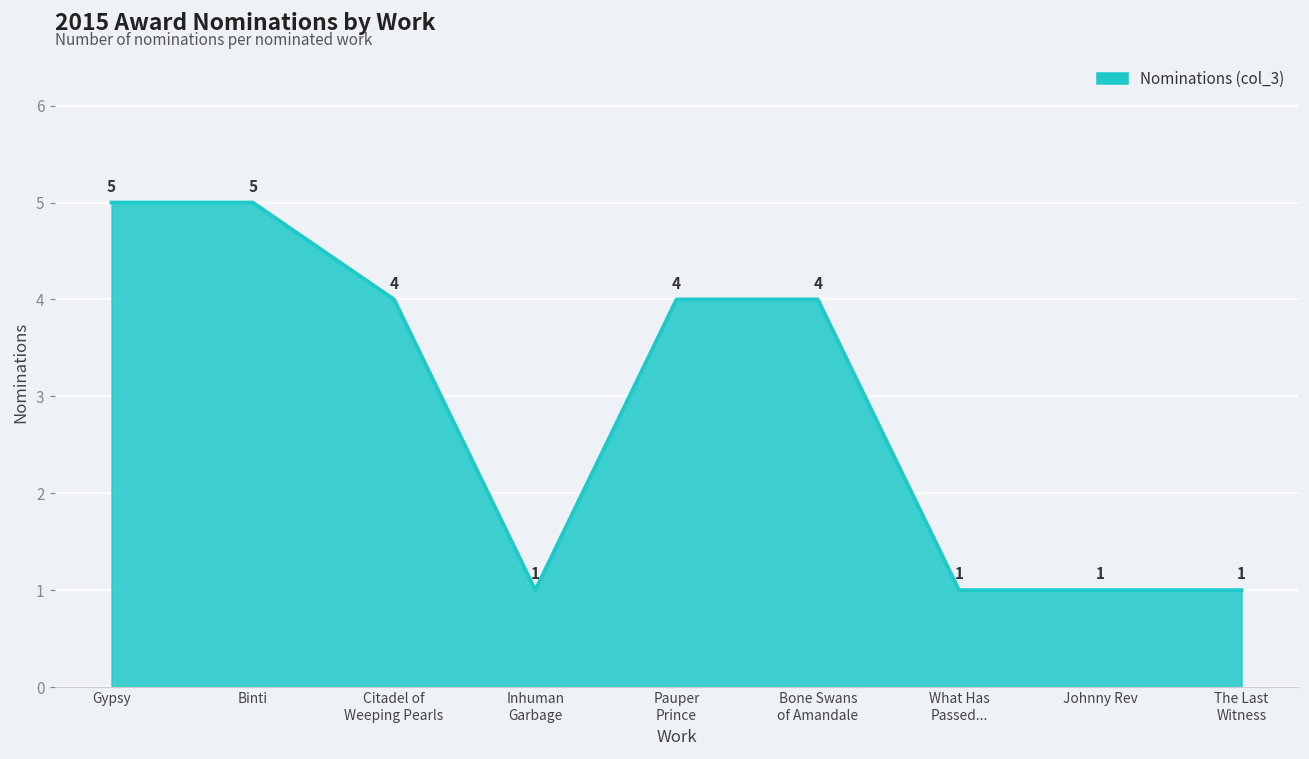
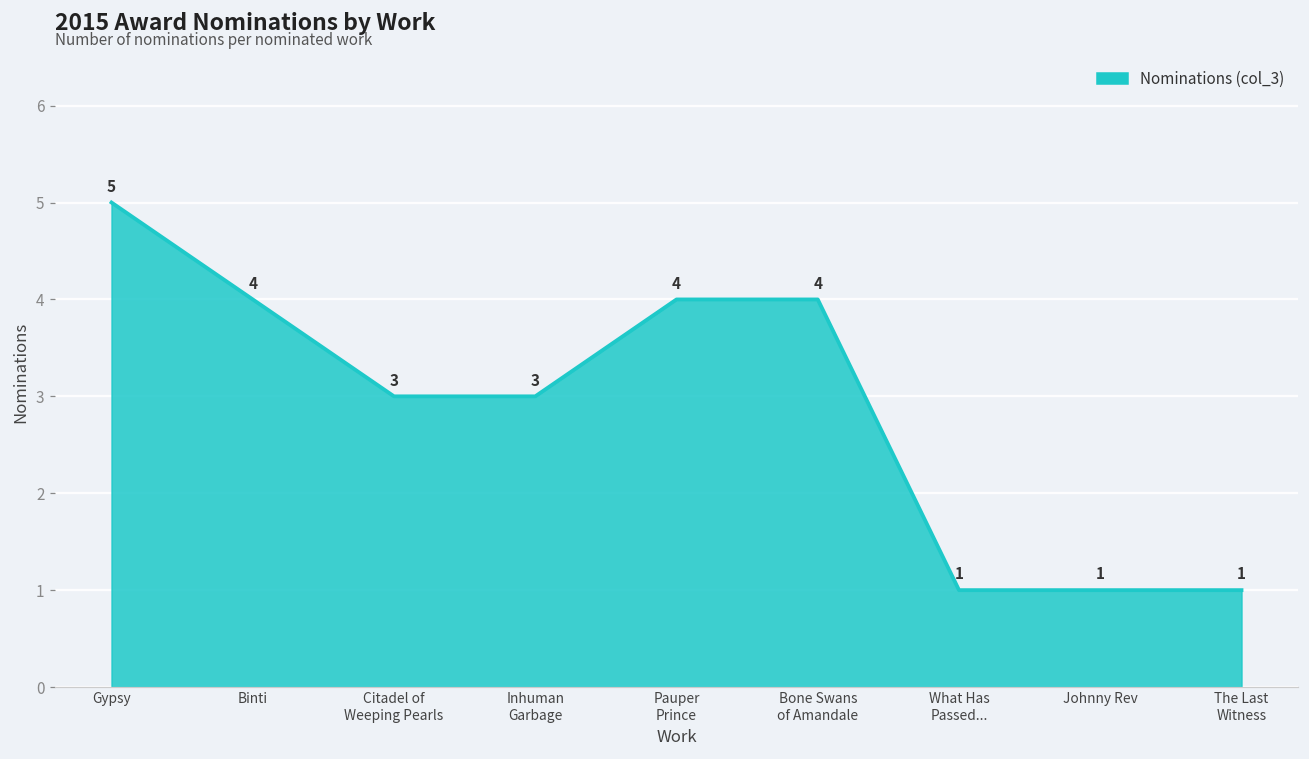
  {
    "Gypsy": 5,
-   "Binti": 5,
-   "Citadel of Weeping Pearls": 4,
-   "Inhuman Garbage": 1,
+   "Binti": 4,
+   "Citadel of Weeping Pearls": 3,
+   "Inhuman Garbage": 3,
    "Pauper Prince": 4,
    "Bone Swans of Amandale": 4,
    "What Has Passed...": 1,
    "Johnny Rev": 1,
    "The Last Witness": 1
  }
